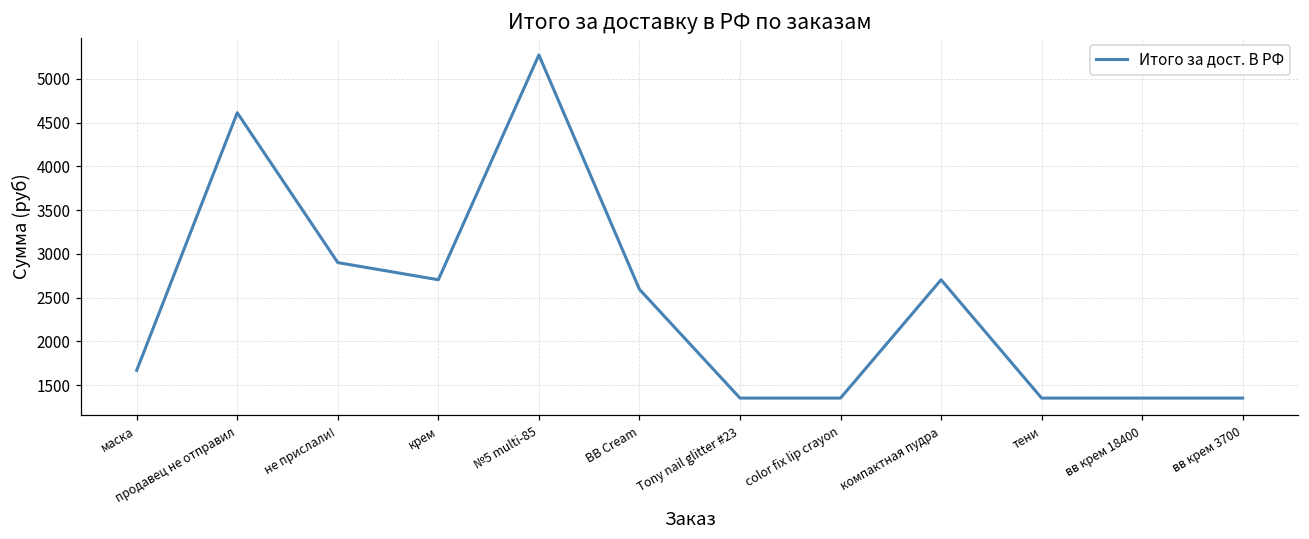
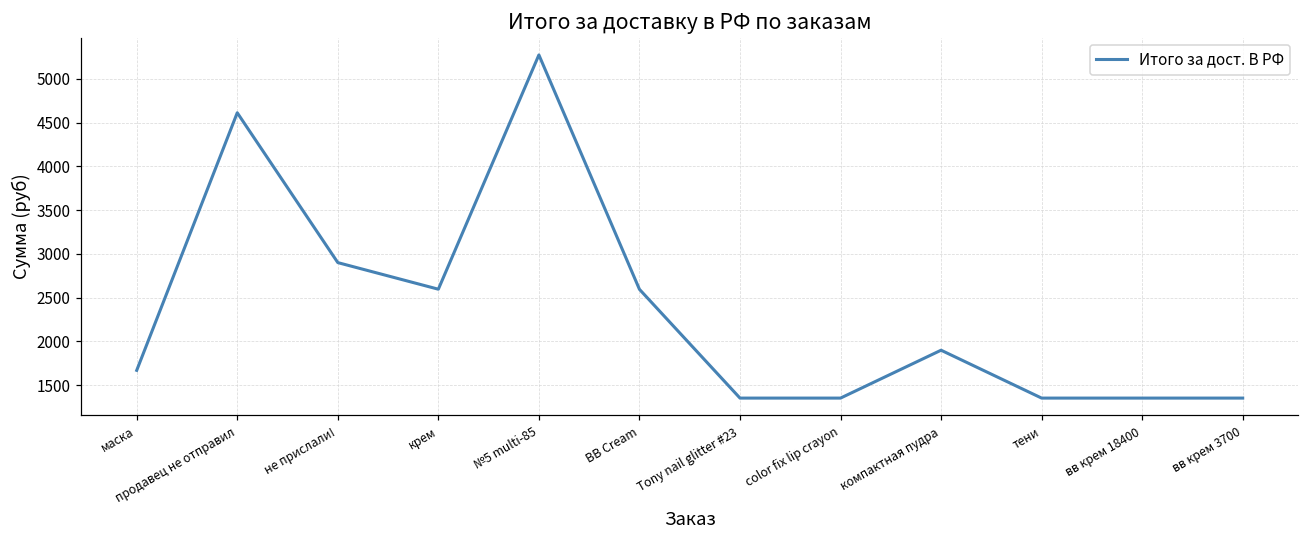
  {
    "маска": 1700,
    "продавец не отправил": 4600,
    "не прислали!": 2900,
-   "крем": 2700,
+   "крем": 2600,
    "№5 multi-85": 5300,
    "BB Cream": 2600,
    "Tony nail glitter #23": 1400,
    "color fix lip crayon": 1400,
-   "компактная пудра": 2700,
+   "компактная пудра": 1900,
    "тени": 1400,
    "вв крем 18400": 1400,
    "вв крем 3700": 1400
  }
